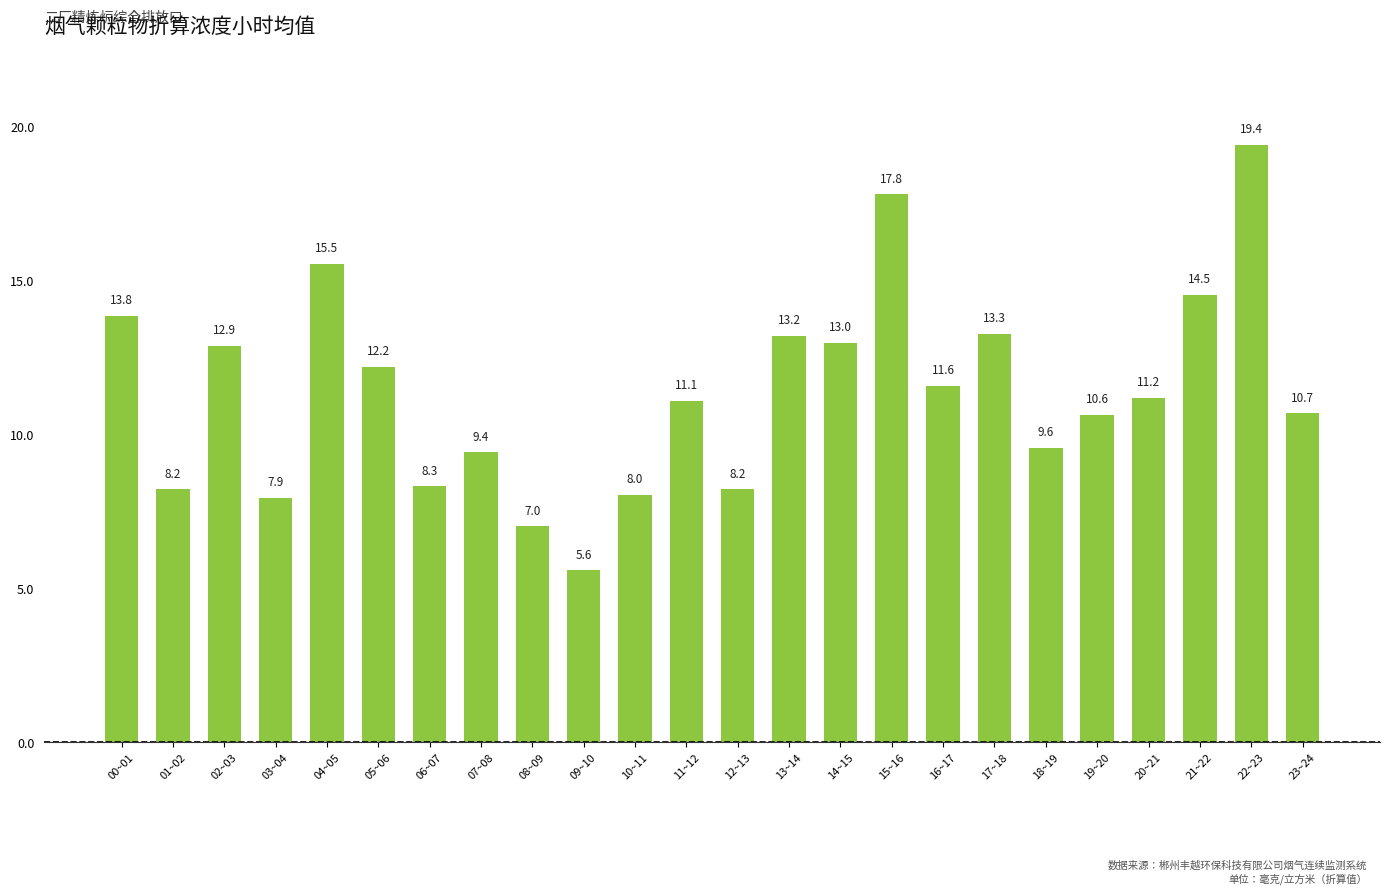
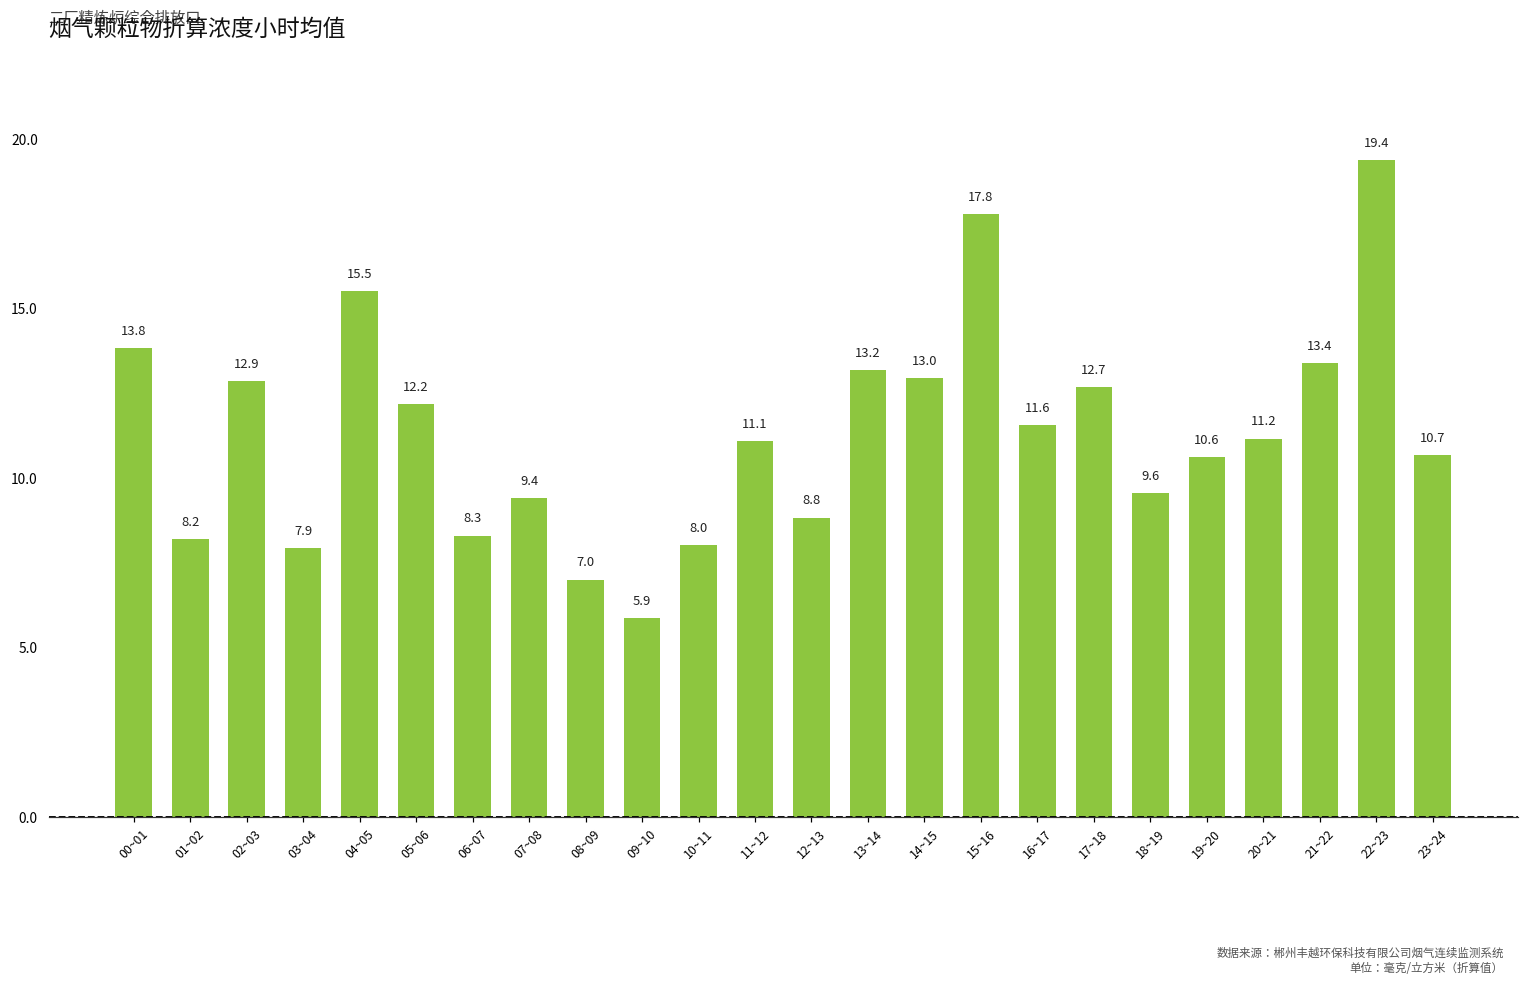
  {
    "00~01": 13.8,
    "01~02": 8.2,
    "02~03": 12.9,
    "03~04": 7.9,
    "04~05": 15.5,
    "05~06": 12.2,
    "06~07": 8.3,
    "07~08": 9.4,
    "08~09": 7.0,
-   "09~10": 5.6,
+   "09~10": 5.9,
    "10~11": 8.0,
    "11~12": 11.1,
-   "12~13": 8.2,
+   "12~13": 8.8,
    "13~14": 13.2,
    "14~15": 13.0,
    "15~16": 17.8,
    "16~17": 11.6,
-   "17~18": 13.3,
+   "17~18": 12.7,
    "18~19": 9.6,
    "19~20": 10.6,
    "20~21": 11.2,
-   "21~22": 14.5,
+   "21~22": 13.4,
    "22~23": 19.4,
    "23~24": 10.7
  }
